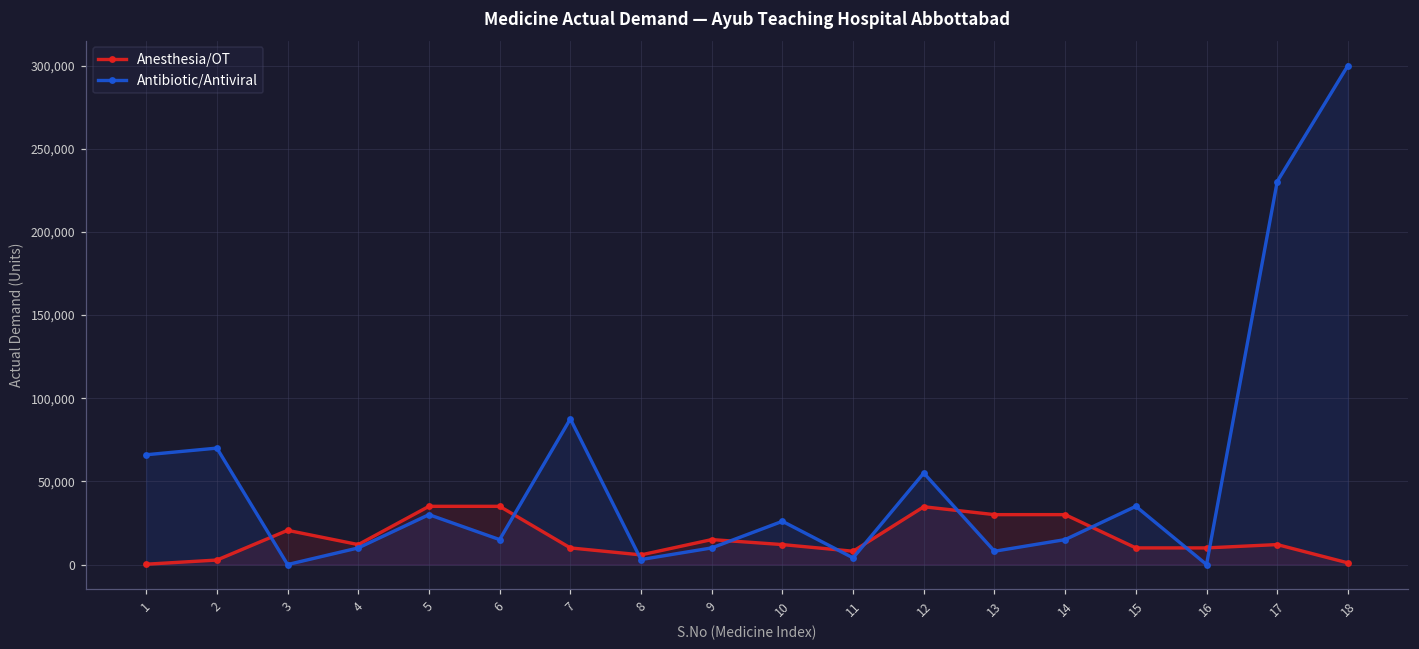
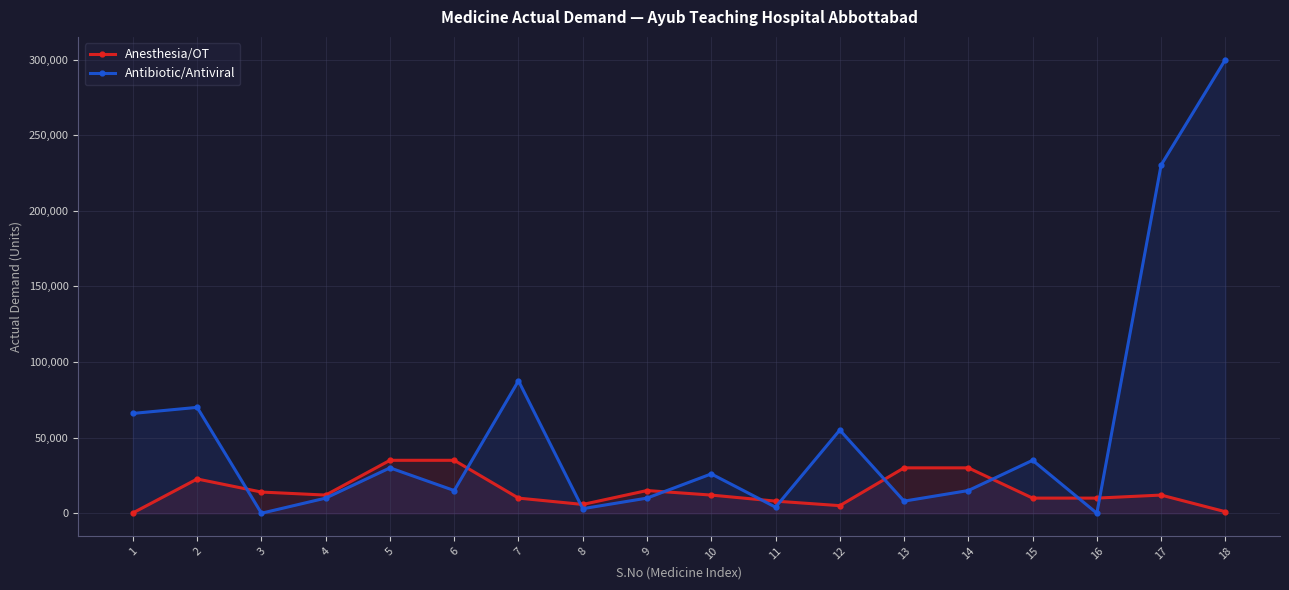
  {
    "Anesthesia/OT": {
      "1": "0",
-     "2": "3,000",
-     "3": "21,000",
+     "2": "23,000",
+     "3": "14,000",
      "4": "12,000",
      "5": "35,000",
      "6": "35,000",
      "7": "10,000",
      "8": "6,000",
      "9": "15,000",
      "10": "12,000",
      "11": "8,000",
-     "12": "35,000",
+     "12": "5,000",
      "13": "30,000",
      "14": "30,000",
      "15": "10,000",
      "16": "10,000",
      "17": "12,000",
      "18": "1,000"
    },
    "Antibiotic/Antiviral": {
      "1": "66,000",
      "2": "70,000",
      "3": "0",
      "4": "10,000",
      "5": "30,000",
      "6": "15,000",
      "7": "88,000",
      "8": "3,000",
      "9": "10,000",
      "10": "26,000",
      "11": "4,000",
      "12": "55,000",
      "13": "8,000",
      "14": "15,000",
      "15": "35,000",
      "16": "0",
      "17": "230,000",
      "18": "300,000"
    }
  }
